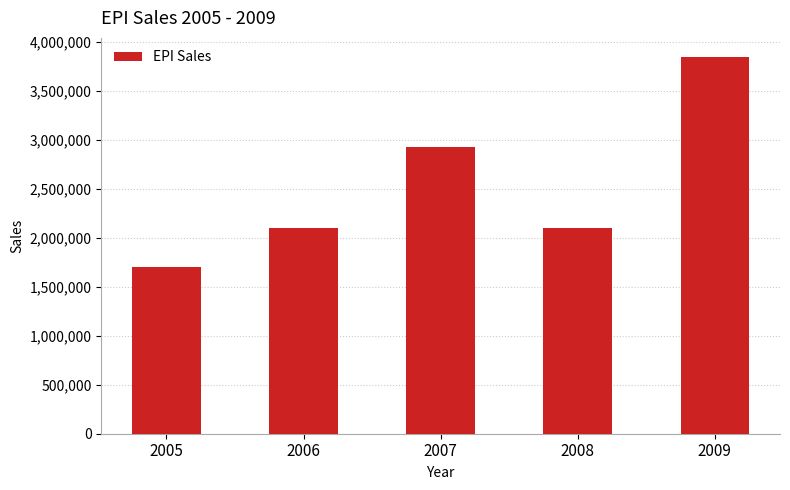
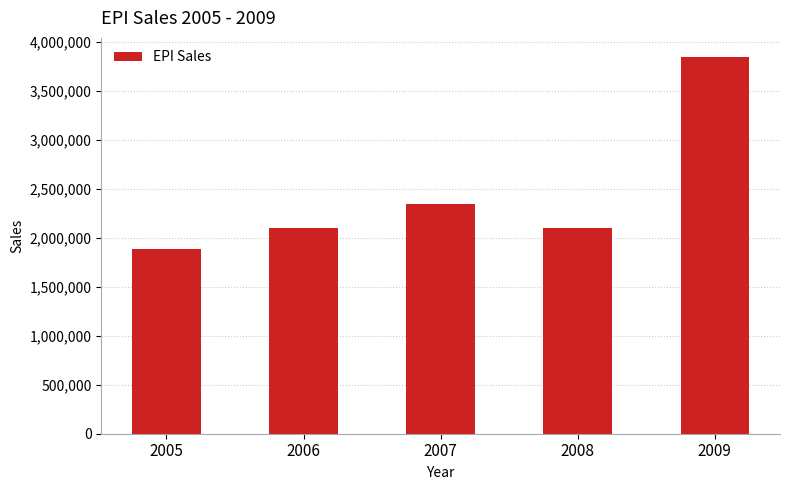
  {
-   "2005": "1,700,000",
+   "2005": "1,900,000",
    "2006": "2,100,000",
-   "2007": "2,900,000",
+   "2007": "2,400,000",
    "2008": "2,100,000",
    "2009": "3,900,000"
  }
